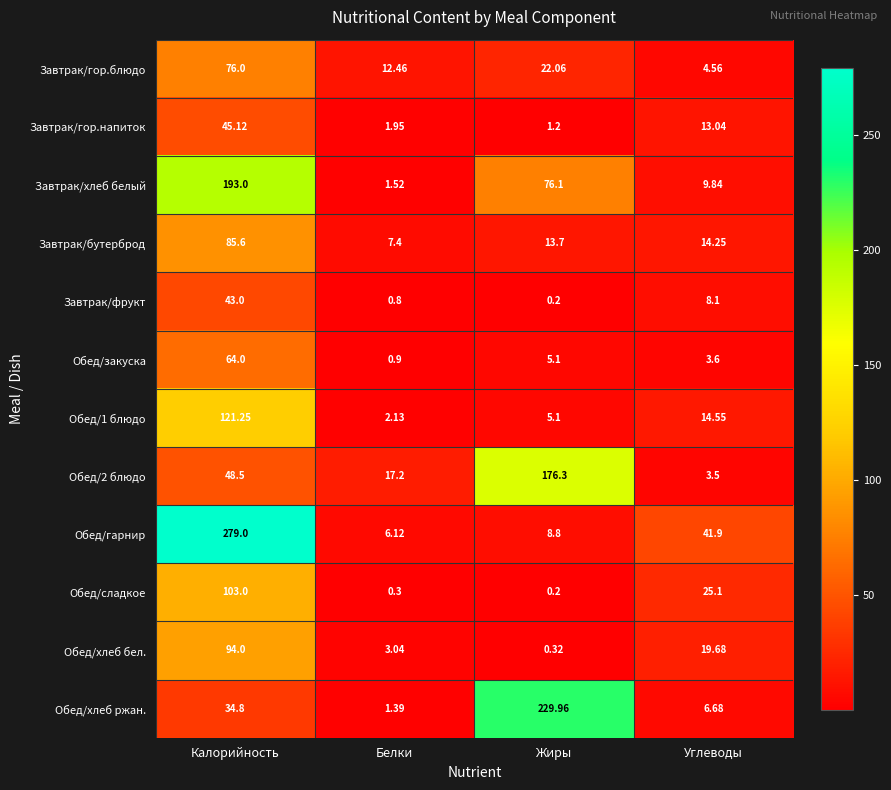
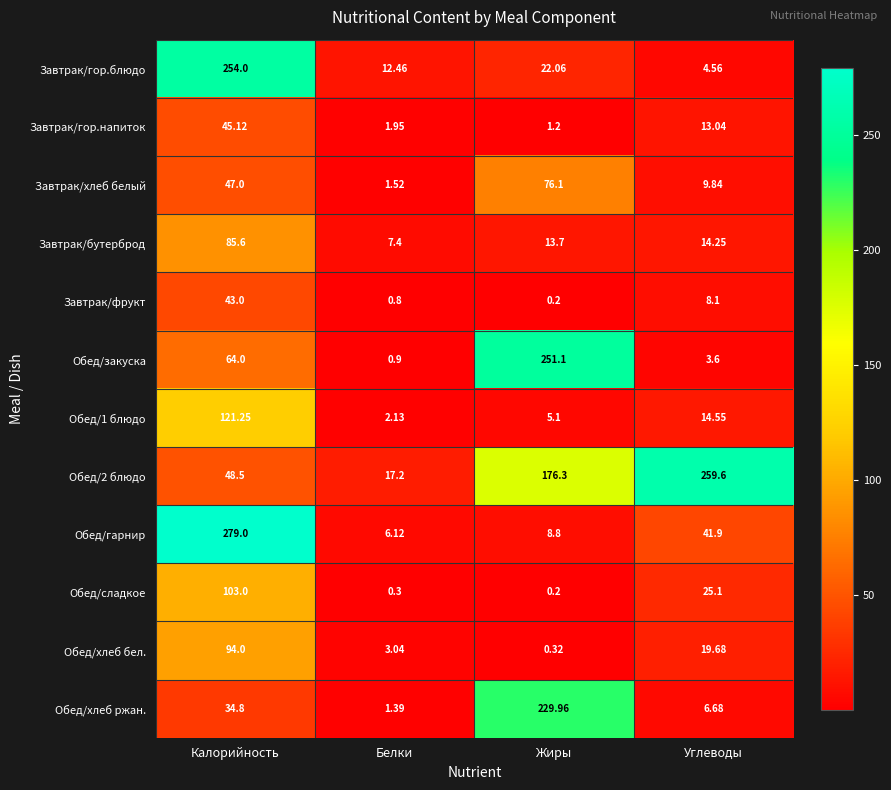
  {
    "Завтрак/гор.блюдо": {
-     "Калорийность": 76.0,
+     "Калорийность": 254.0,
      "Белки": 12.46,
      "Жиры": 22.06,
      "Углеводы": 4.56
    },
    "Завтрак/гор.напиток": {
      "Калорийность": 45.12,
      "Белки": 1.95,
      "Жиры": 1.2,
      "Углеводы": 13.04
    },
    "Завтрак/хлеб белый": {
-     "Калорийность": 193.0,
+     "Калорийность": 47.0,
      "Белки": 1.52,
      "Жиры": 76.1,
      "Углеводы": 9.84
    },
    "Завтрак/бутерброд": {
      "Калорийность": 85.6,
      "Белки": 7.4,
      "Жиры": 13.7,
      "Углеводы": 14.25
    },
    "Завтрак/фрукт": {
      "Калорийность": 43.0,
      "Белки": 0.8,
      "Жиры": 0.2,
      "Углеводы": 8.1
    },
    "Обед/закуска": {
      "Калорийность": 64.0,
      "Белки": 0.9,
-     "Жиры": 5.1,
+     "Жиры": 251.1,
      "Углеводы": 3.6
    },
    "Обед/1 блюдо": {
      "Калорийность": 121.25,
      "Белки": 2.13,
      "Жиры": 5.1,
      "Углеводы": 14.55
    },
    "Обед/2 блюдо": {
      "Калорийность": 48.5,
      "Белки": 17.2,
      "Жиры": 176.3,
-     "Углеводы": 3.5
+     "Углеводы": 259.6
    },
    "Обед/гарнир": {
      "Калорийность": 279.0,
      "Белки": 6.12,
      "Жиры": 8.8,
      "Углеводы": 41.9
    },
    "Обед/сладкое": {
      "Калорийность": 103.0,
      "Белки": 0.3,
      "Жиры": 0.2,
      "Углеводы": 25.1
    },
    "Обед/хлеб бел.": {
      "Калорийность": 94.0,
      "Белки": 3.04,
      "Жиры": 0.32,
      "Углеводы": 19.68
    },
    "Обед/хлеб ржан.": {
      "Калорийность": 34.8,
      "Белки": 1.39,
      "Жиры": 229.96,
      "Углеводы": 6.68
    }
  }
